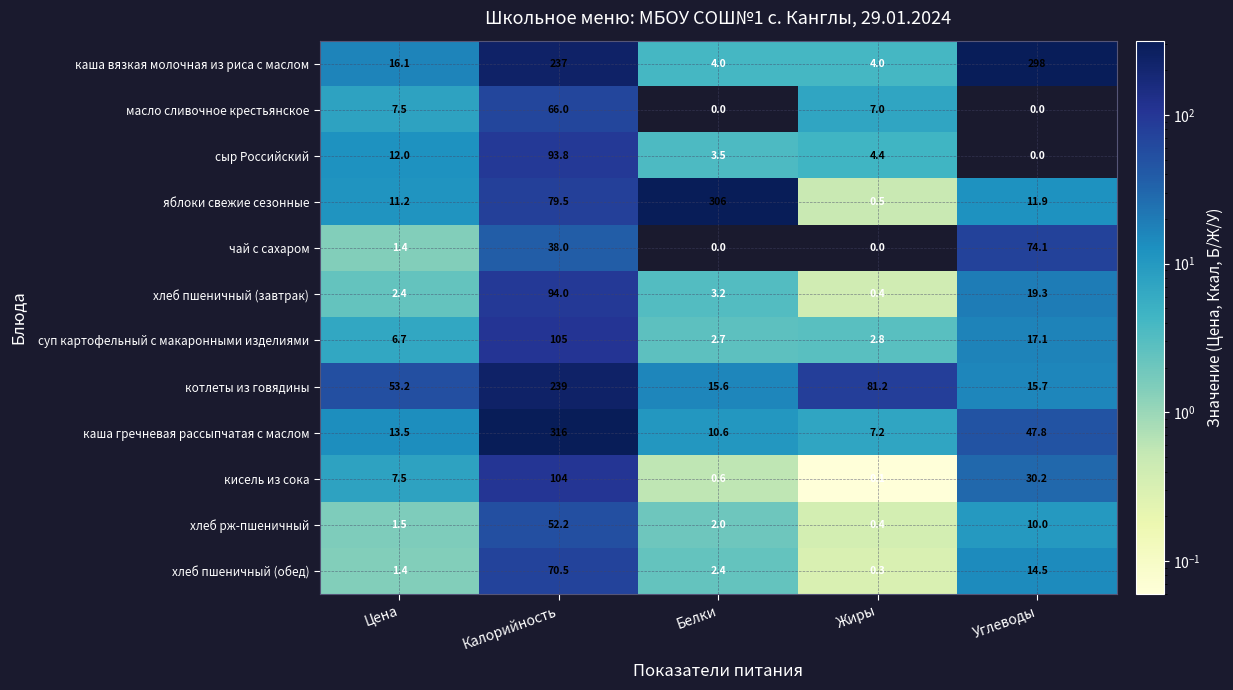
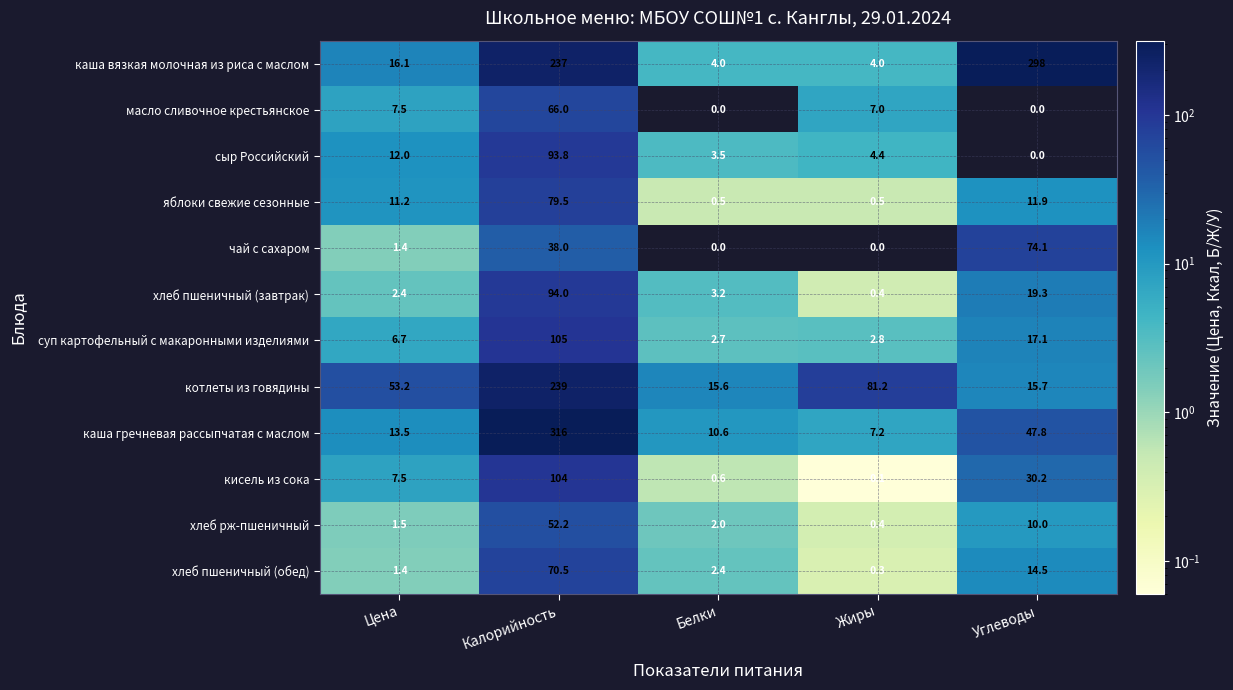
  {
    "каша вязкая молочная из риса с маслом": {
      "Цена": 16.1,
      "Калорийность": 237,
      "Белки": 4.0,
      "Жиры": 4.0,
      "Углеводы": 298
    },
    "масло сливочное крестьянское": {
      "Цена": 7.5,
      "Калорийность": 66.0,
      "Белки": 0.0,
      "Жиры": 7.0,
      "Углеводы": 0.0
    },
    "сыр Российский": {
      "Цена": 12.0,
      "Калорийность": 93.8,
      "Белки": 3.5,
      "Жиры": 4.4,
      "Углеводы": 0.0
    },
    "яблоки свежие сезонные": {
      "Цена": 11.2,
      "Калорийность": 79.5,
-     "Белки": 306,
+     "Белки": 0.5,
      "Жиры": 0.5,
      "Углеводы": 11.9
    },
    "чай с сахаром": {
      "Цена": 1.4,
      "Калорийность": 38.0,
      "Белки": 0.0,
      "Жиры": 0.0,
      "Углеводы": 74.1
    },
    "хлеб пшеничный (завтрак)": {
      "Цена": 2.4,
      "Калорийность": 94.0,
      "Белки": 3.2,
      "Жиры": 0.4,
      "Углеводы": 19.3
    },
    "суп картофельный с макаронными изделиями": {
      "Цена": 6.7,
      "Калорийность": 105,
      "Белки": 2.7,
      "Жиры": 2.8,
      "Углеводы": 17.1
    },
    "котлеты из говядины": {
      "Цена": 53.2,
      "Калорийность": 239,
      "Белки": 15.6,
      "Жиры": 81.2,
      "Углеводы": 15.7
    },
    "каша гречневая рассыпчатая с маслом": {
      "Цена": 13.5,
      "Калорийность": 316,
      "Белки": 10.6,
      "Жиры": 7.2,
      "Углеводы": 47.8
    },
    "кисель из сока": {
      "Цена": 7.5,
      "Калорийность": 104,
      "Белки": 0.6,
      "Углеводы": 30.2
    },
    "хлеб рж-пшеничный": {
      "Цена": 1.5,
      "Калорийность": 52.2,
      "Белки": 2.0,
      "Жиры": 0.4,
      "Углеводы": 10.0
    },
    "хлеб пшеничный (обед)": {
      "Цена": 1.4,
      "Калорийность": 70.5,
      "Белки": 2.4,
      "Жиры": 0.3,
      "Углеводы": 14.5
    }
  }
